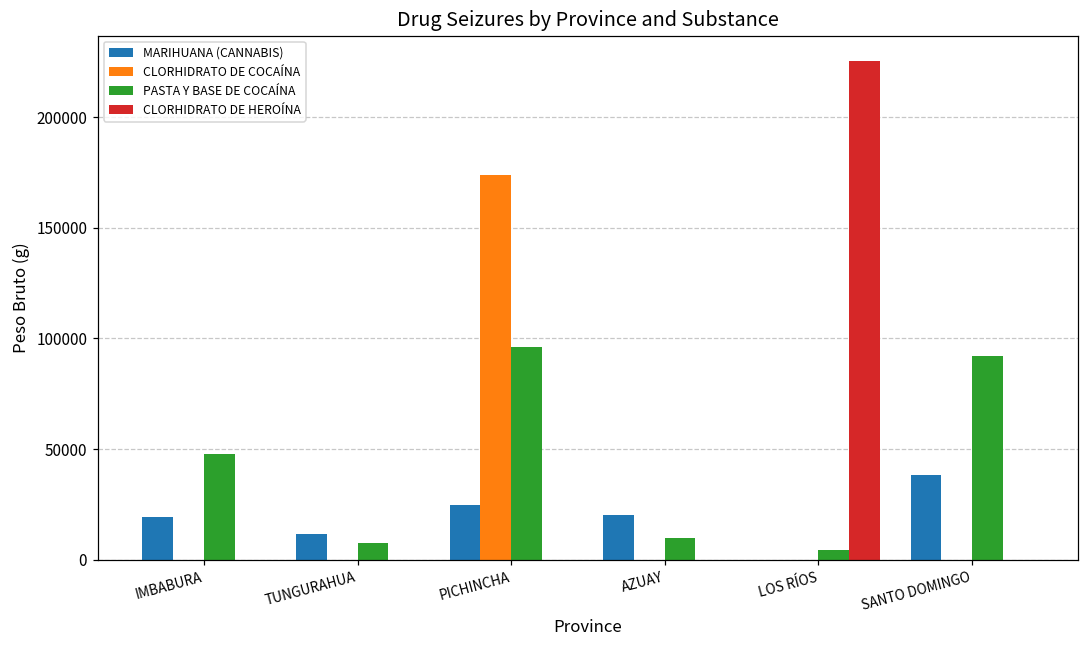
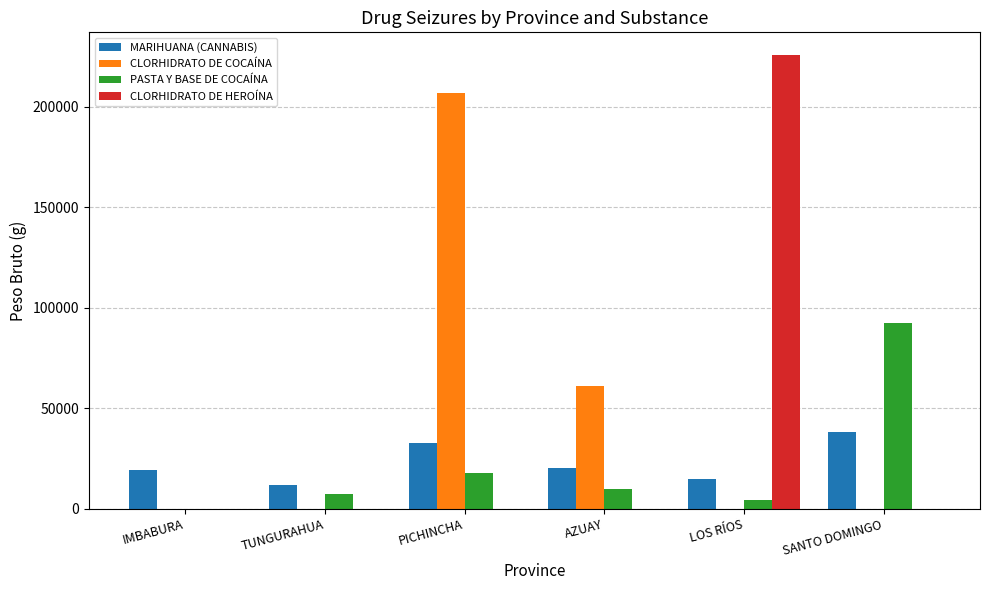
  {
    "MARIHUANA (CANNABIS)": {
      "IMBABURA": 19000,
      "TUNGURAHUA": 12000,
-     "PICHINCHA": 25000,
+     "PICHINCHA": 33000,
      "AZUAY": 20000,
-     "LOS RÍOS": 0,
+     "LOS RÍOS": 15000,
      "SANTO DOMINGO": 38000
    },
    "CLORHIDRATO DE COCAÍNA": {
      "TUNGURAHUA": 0,
-     "PICHINCHA": 174000,
-     "AZUAY": 0,
+     "PICHINCHA": 207000,
+     "AZUAY": 61000,
      "LOS RÍOS": 0,
      "SANTO DOMINGO": 0
    },
    "PASTA Y BASE DE COCAÍNA": {
-     "IMBABURA": 48000,
+     "IMBABURA": 0,
      "TUNGURAHUA": 8000,
-     "PICHINCHA": 96000,
+     "PICHINCHA": 18000,
      "AZUAY": 10000,
      "LOS RÍOS": 4000,
      "SANTO DOMINGO": 92000
    },
    "CLORHIDRATO DE HEROÍNA": {
      "IMBABURA": 0,
      "TUNGURAHUA": 0,
      "PICHINCHA": 0,
      "AZUAY": 0,
      "LOS RÍOS": 226000,
      "SANTO DOMINGO": 0
    }
  }
